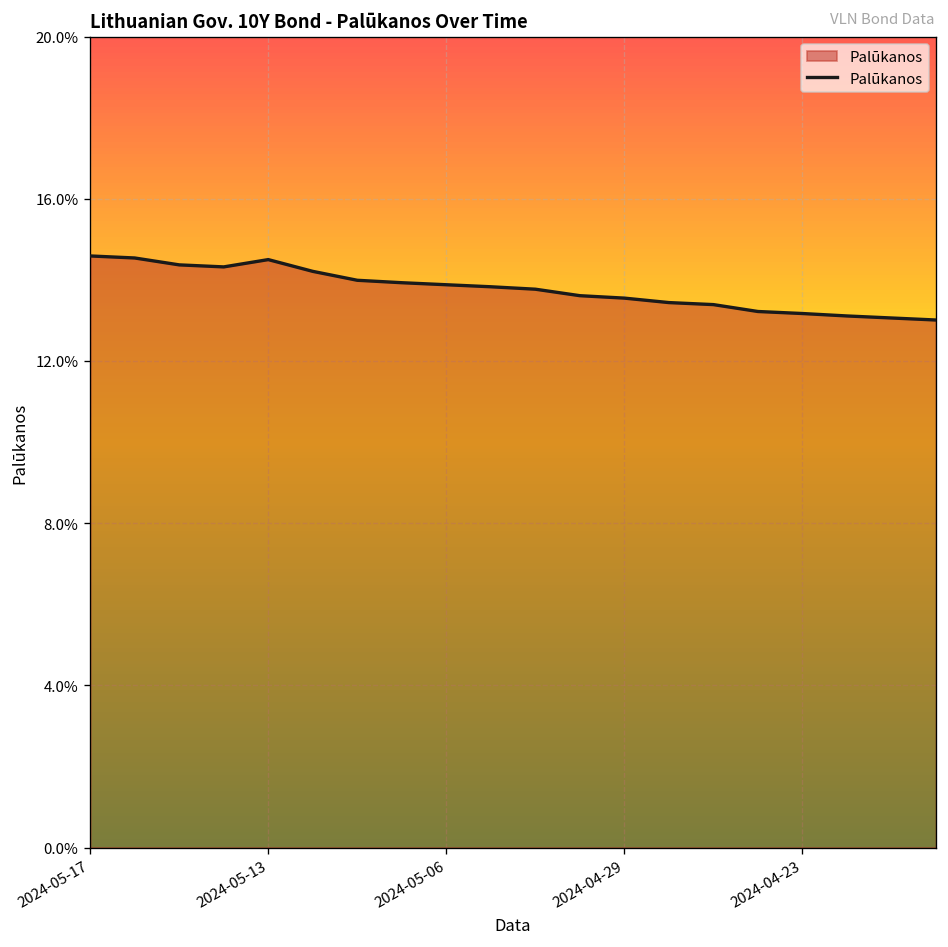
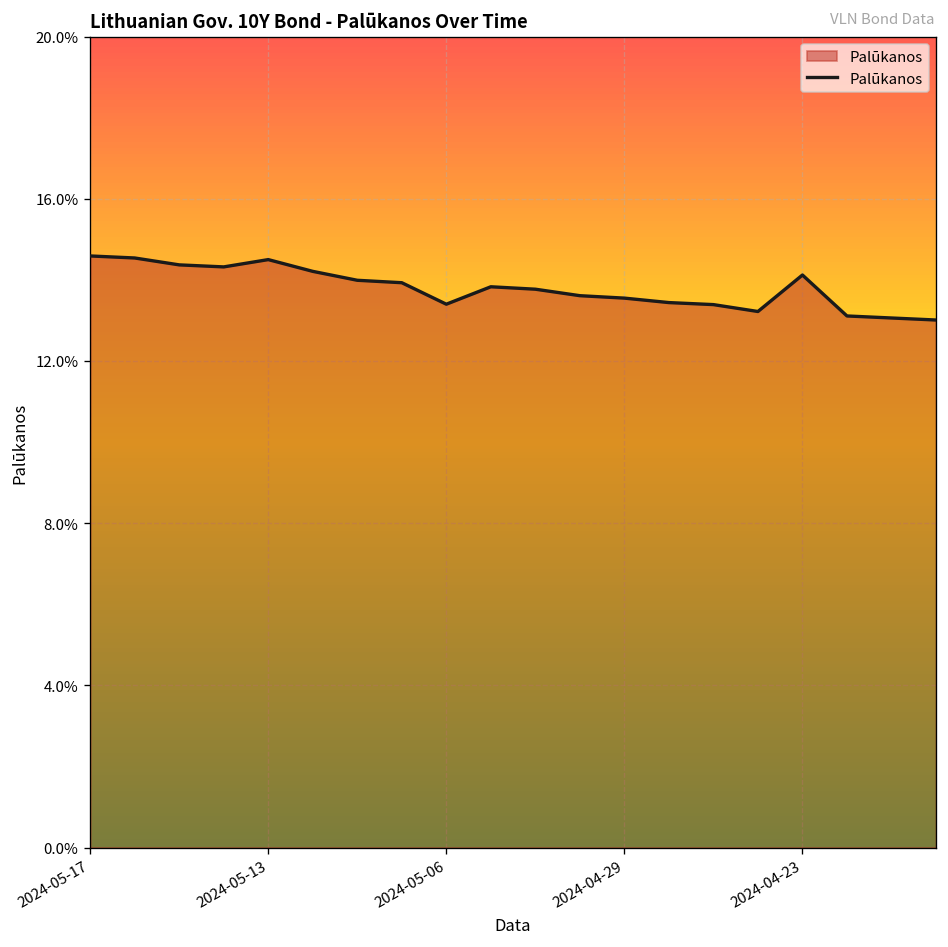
  {
    "2024-05-17": "14.6%",
    "2024-05-13": "14.5%",
-   "2024-05-06": "13.9%",
+   "2024-05-06": "13.4%",
    "2024-04-29": "13.6%",
-   "2024-04-23": "13.2%"
+   "2024-04-23": "14.1%"
  }
